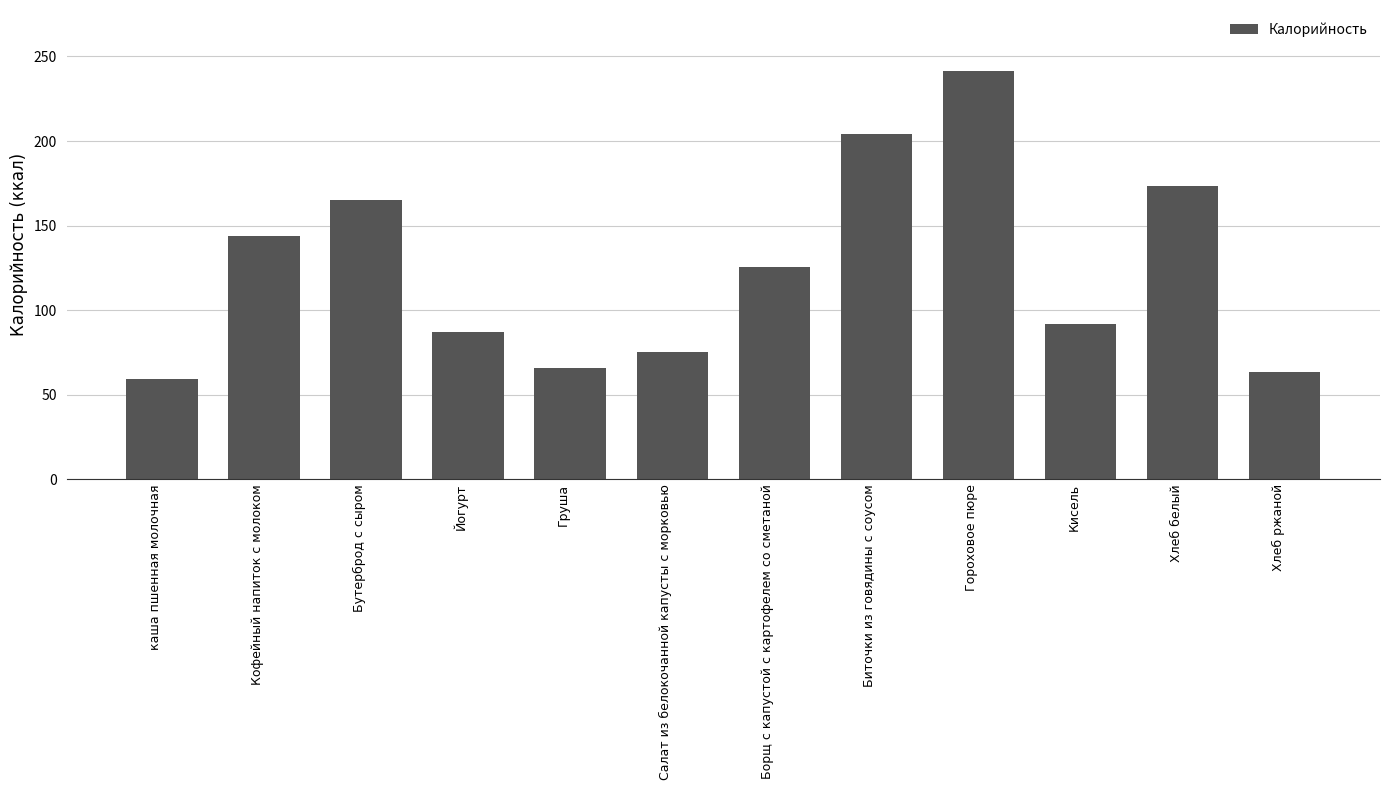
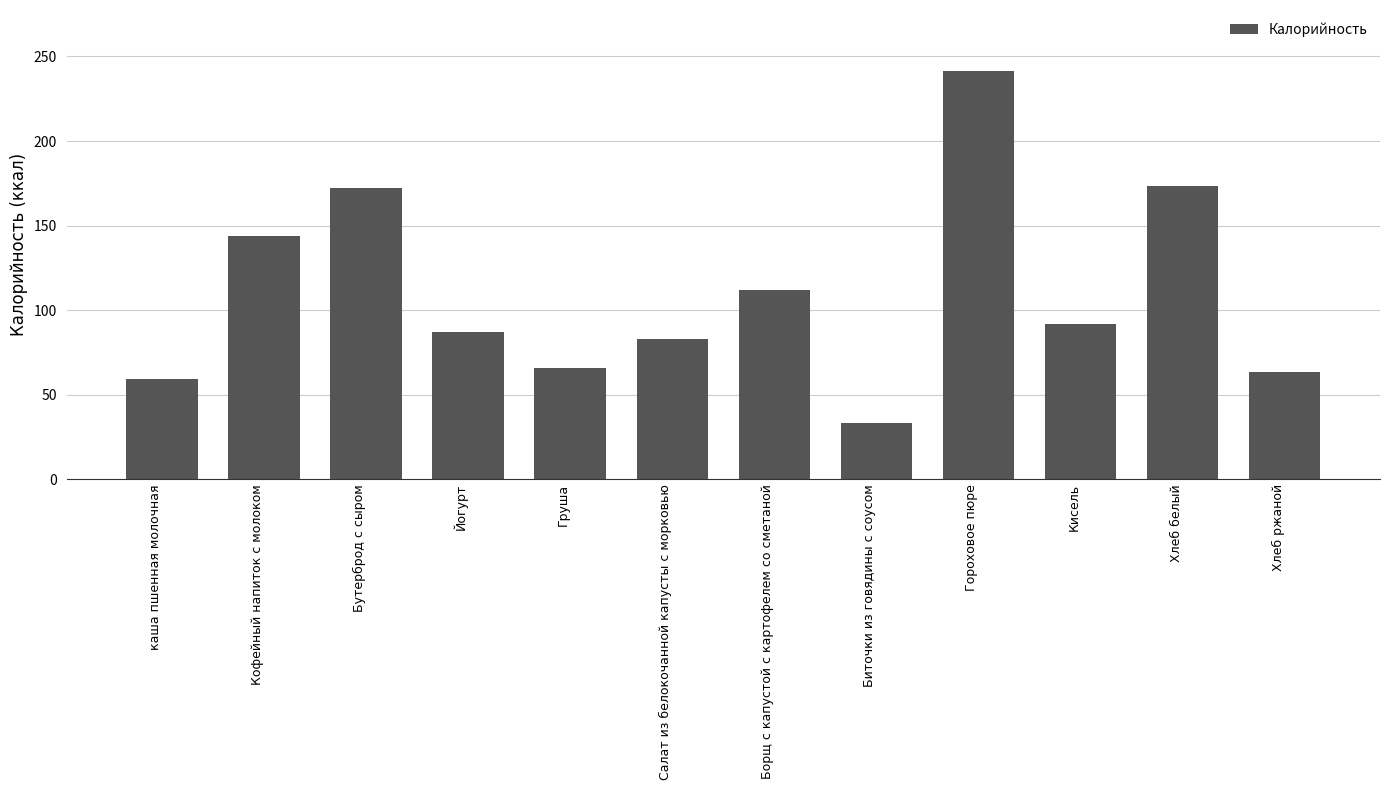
  {
    "каша пшенная молочная": 59,
    "Кофейный напиток с молоком": 144,
-   "Бутерброд с сыром": 165,
+   "Бутерброд с сыром": 173,
    "Йогурт": 87,
    "Груша": 66,
-   "Салат из белокочанной капусты с морковью": 75,
-   "Борщ с капустой с картофелем со сметаной": 125,
-   "Биточки из говядины с соусом": 204,
+   "Салат из белокочанной капусты с морковью": 83,
+   "Борщ с капустой с картофелем со сметаной": 112,
+   "Биточки из говядины с соусом": 33,
    "Гороховое пюре": 241,
    "Кисель": 92,
    "Хлеб белый": 174,
    "Хлеб ржаной": 63
  }
